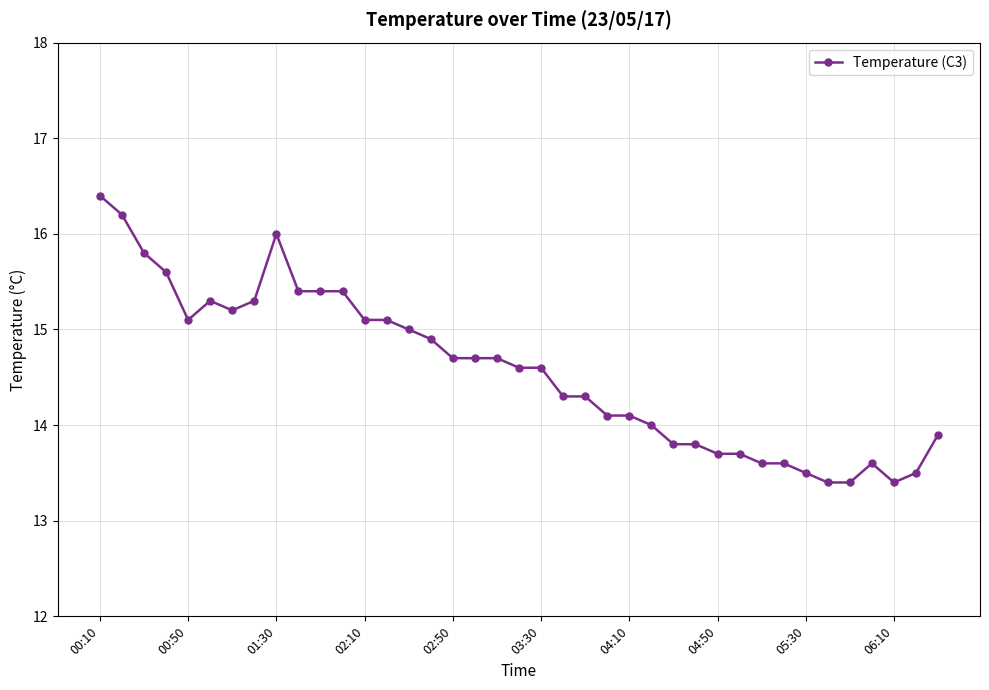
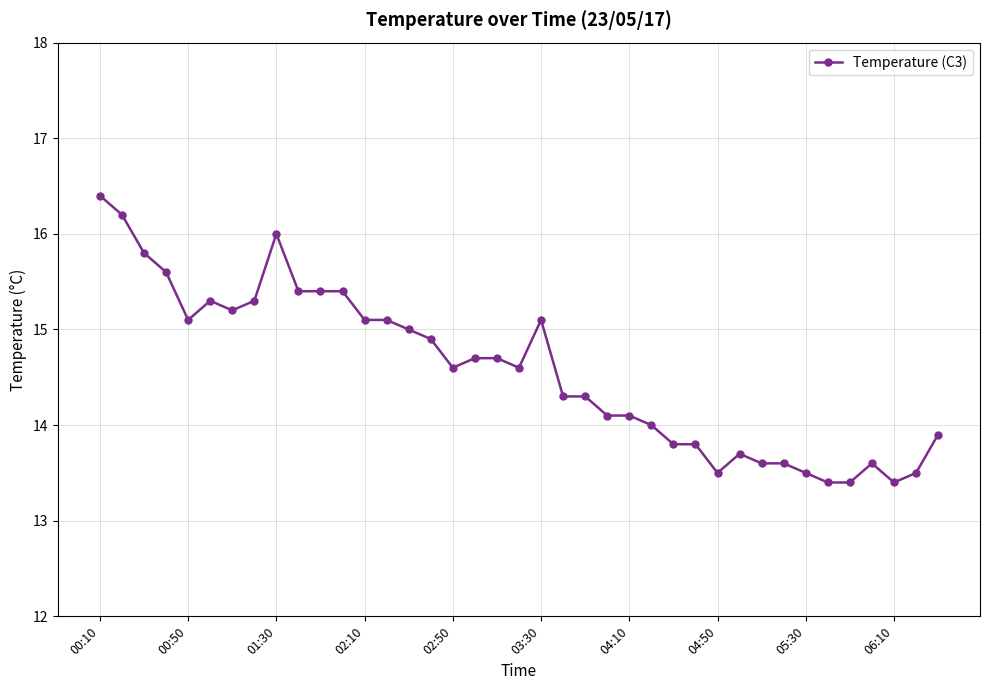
  {
    "00:10": 16.4,
    "00:50": 15.1,
    "01:30": 16.0,
    "02:10": 15.1,
-   "02:50": 14.7,
-   "03:30": 14.6,
+   "02:50": 14.6,
+   "03:30": 15.1,
    "04:10": 14.1,
-   "04:50": 13.7,
+   "04:50": 13.5,
    "05:30": 13.5,
    "06:10": 13.4
  }
